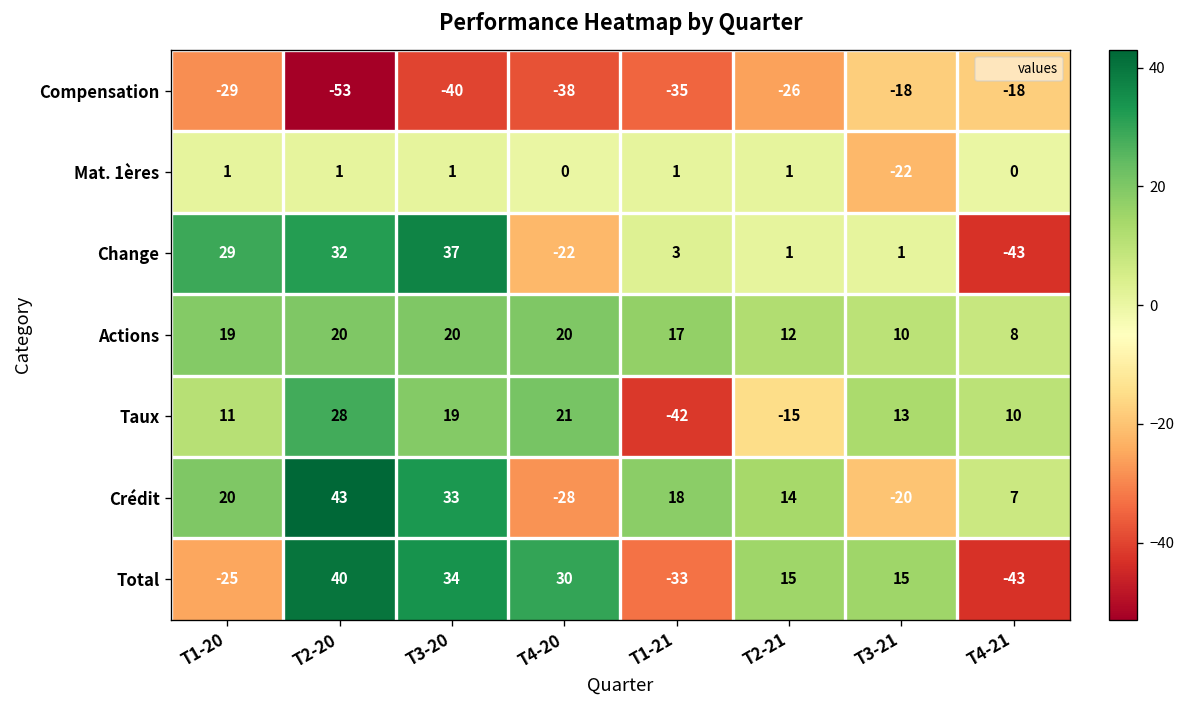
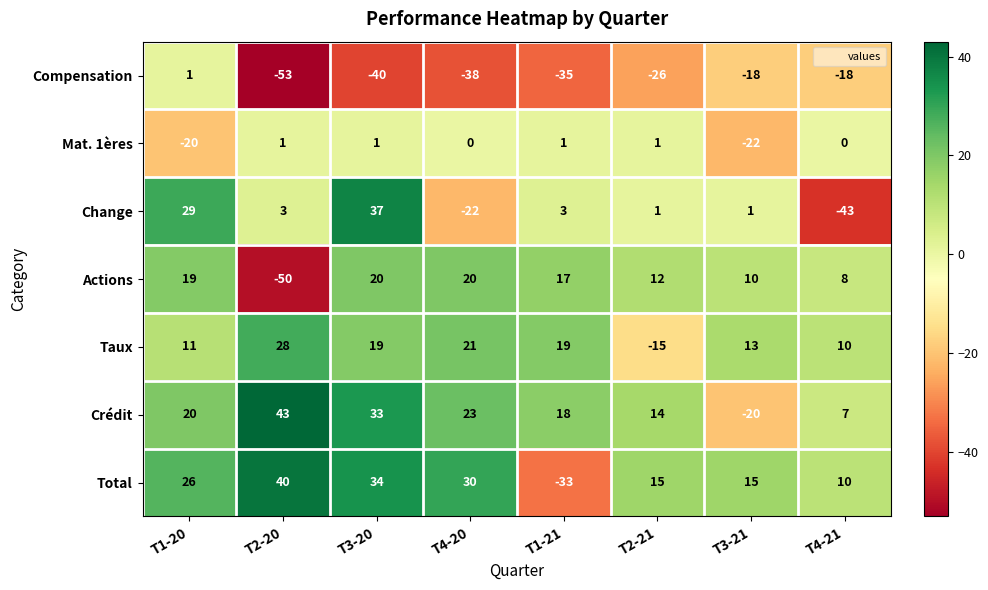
  {
    "Compensation": {
-     "T1-20": -29,
+     "T1-20": 1,
      "T2-20": -53,
      "T3-20": -40,
      "T4-20": -38,
      "T1-21": -35,
      "T2-21": -26,
      "T3-21": -18,
      "T4-21": -18
    },
    "Mat. 1ères": {
-     "T1-20": 1,
+     "T1-20": -20,
      "T2-20": 1,
      "T3-20": 1,
      "T4-20": 0,
      "T1-21": 1,
      "T2-21": 1,
      "T3-21": -22,
      "T4-21": 0
    },
    "Change": {
      "T1-20": 29,
-     "T2-20": 32,
+     "T2-20": 3,
      "T3-20": 37,
      "T4-20": -22,
      "T1-21": 3,
      "T2-21": 1,
      "T3-21": 1,
      "T4-21": -43
    },
    "Actions": {
      "T1-20": 19,
-     "T2-20": 20,
+     "T2-20": -50,
      "T3-20": 20,
      "T4-20": 20,
      "T1-21": 17,
      "T2-21": 12,
      "T3-21": 10,
      "T4-21": 8
    },
    "Taux": {
      "T1-20": 11,
      "T2-20": 28,
      "T3-20": 19,
      "T4-20": 21,
-     "T1-21": -42,
+     "T1-21": 19,
      "T2-21": -15,
      "T3-21": 13,
      "T4-21": 10
    },
    "Crédit": {
      "T1-20": 20,
      "T2-20": 43,
      "T3-20": 33,
-     "T4-20": -28,
+     "T4-20": 23,
      "T1-21": 18,
      "T2-21": 14,
      "T3-21": -20,
      "T4-21": 7
    },
    "Total": {
-     "T1-20": -25,
+     "T1-20": 26,
      "T2-20": 40,
      "T3-20": 34,
      "T4-20": 30,
      "T1-21": -33,
      "T2-21": 15,
      "T3-21": 15,
-     "T4-21": -43
+     "T4-21": 10
    }
  }
